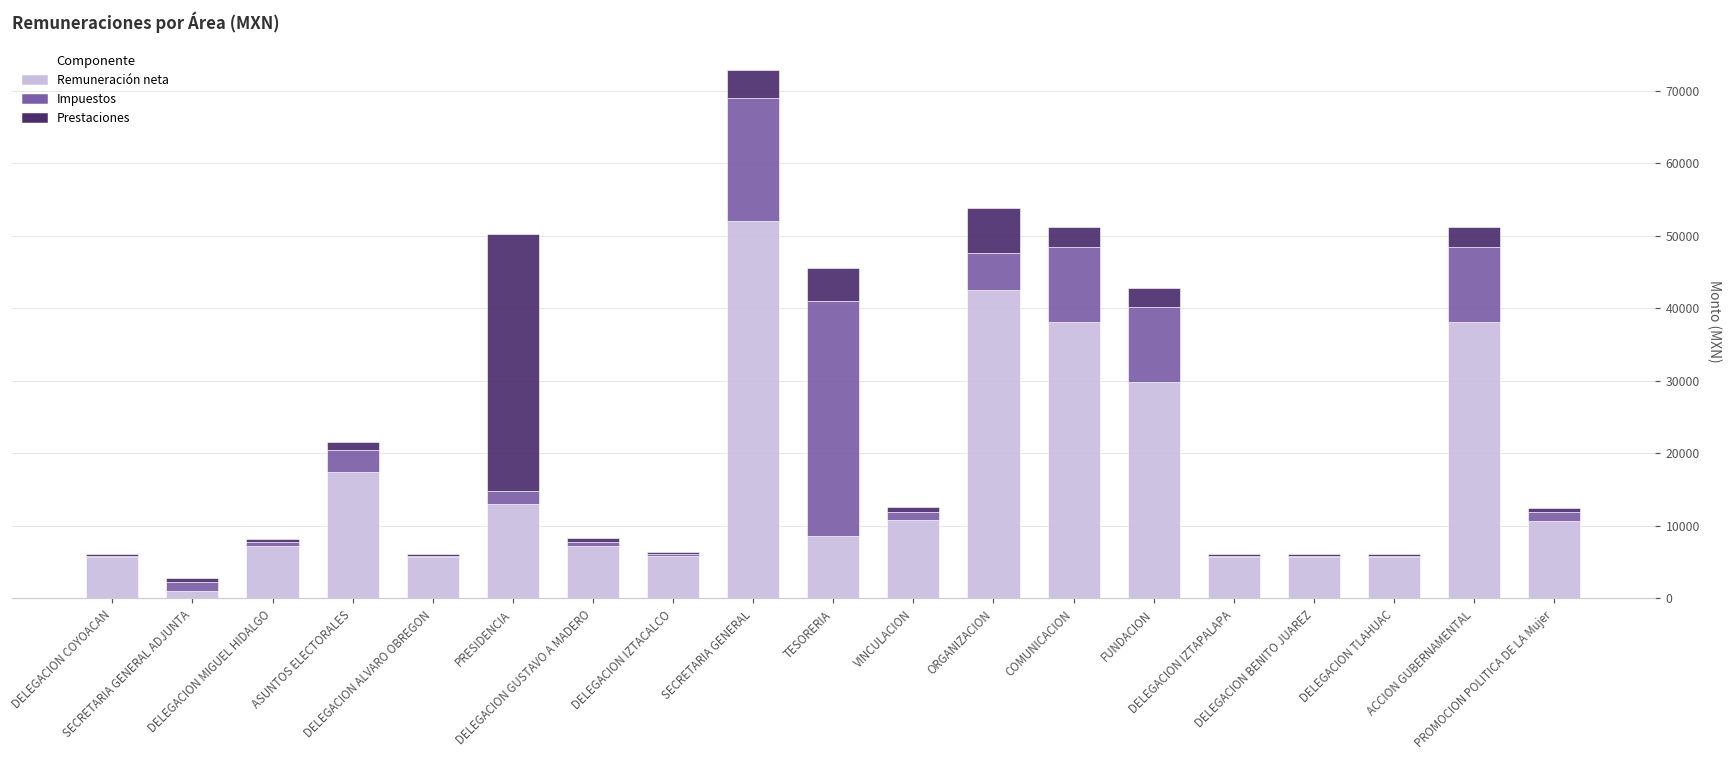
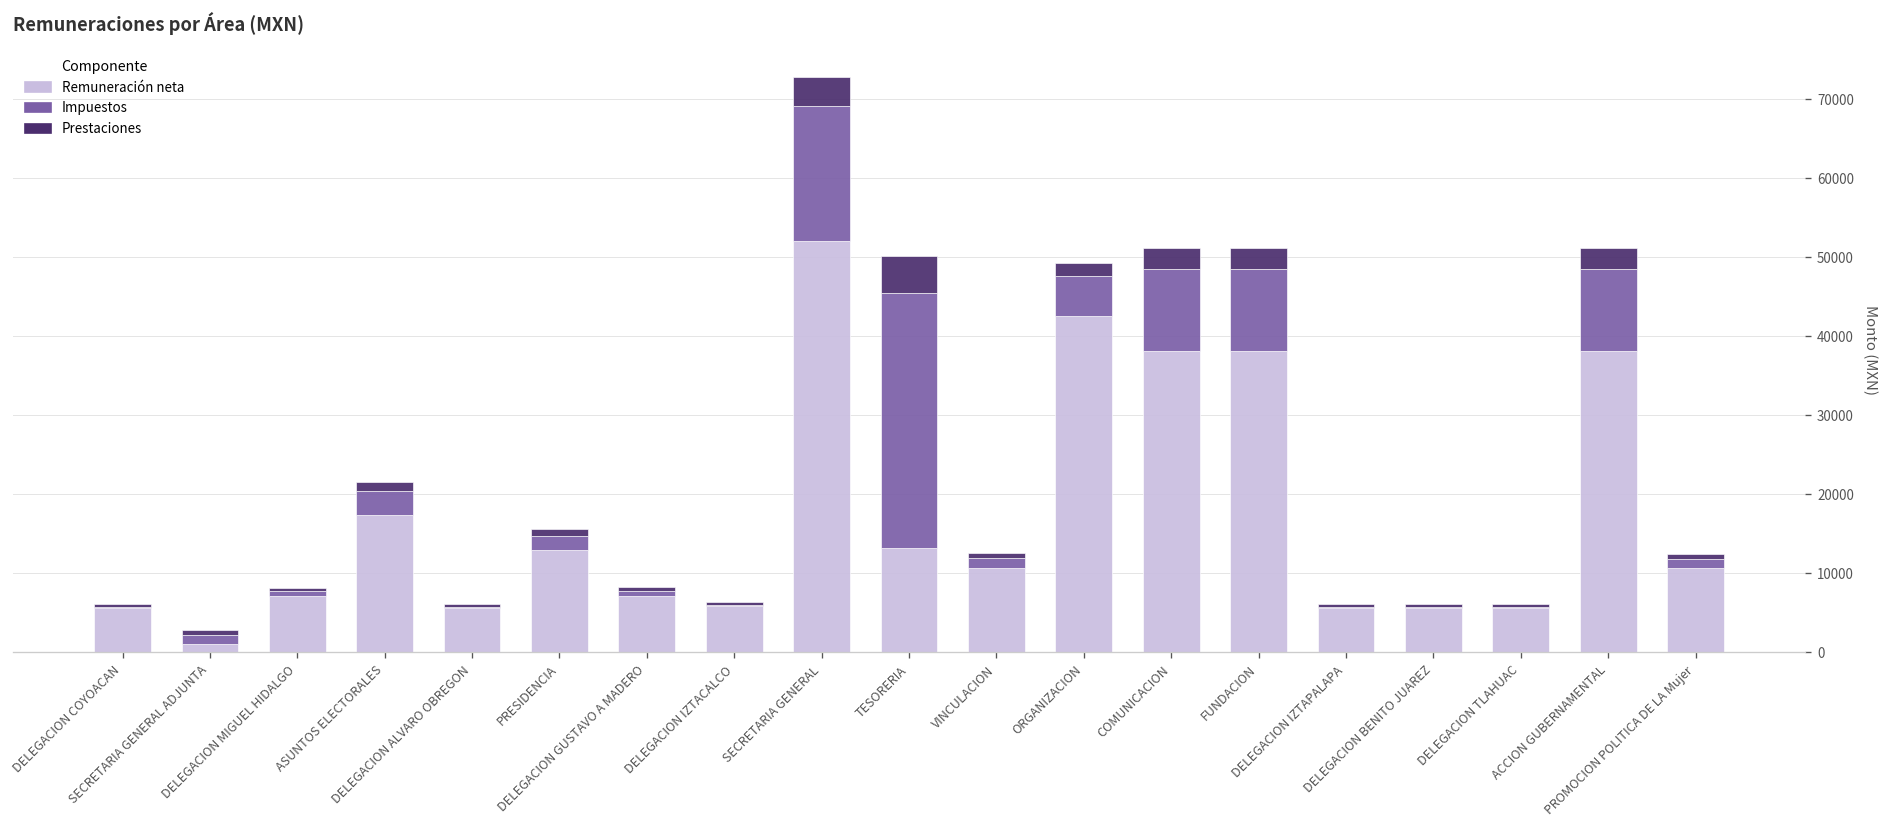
  {
    "Remuneración neta": {
      "DELEGACION COYOACAN": 6000,
      "SECRETARIA GENERAL ADJUNTA": 1000,
      "DELEGACION MIGUEL HIDALGO": 7000,
      "ASUNTOS ELECTORALES": 17000,
      "DELEGACION ALVARO OBREGON": 6000,
      "PRESIDENCIA": 13000,
      "DELEGACION GUSTAVO A MADERO": 7000,
      "DELEGACION IZTACALCO": 6000,
      "SECRETARIA GENERAL": 52000,
-     "TESORERIA": 9000,
+     "TESORERIA": 13000,
      "VINCULACION": 11000,
      "ORGANIZACION": 43000,
      "COMUNICACION": 38000,
-     "FUNDACION": 30000,
+     "FUNDACION": 38000,
      "DELEGACION IZTAPALAPA": 6000,
      "DELEGACION BENITO JUAREZ": 6000,
      "DELEGACION TLAHUAC": 6000,
      "ACCION GUBERNAMENTAL": 38000,
      "PROMOCION POLITICA DE LA Mujer": 11000
    },
    "Impuestos": {
      "SECRETARIA GENERAL ADJUNTA": 1000,
      "DELEGACION MIGUEL HIDALGO": 1000,
      "ASUNTOS ELECTORALES": 3000,
      "PRESIDENCIA": 2000,
      "DELEGACION GUSTAVO A MADERO": 1000,
      "SECRETARIA GENERAL": 17000,
      "TESORERIA": 32000,
      "VINCULACION": 1000,
      "ORGANIZACION": 5000,
      "COMUNICACION": 10000,
      "FUNDACION": 10000,
      "ACCION GUBERNAMENTAL": 10000,
      "PROMOCION POLITICA DE LA Mujer": 1000
    },
    "Prestaciones": {
      "SECRETARIA GENERAL ADJUNTA": 1000,
      "DELEGACION MIGUEL HIDALGO": 0,
      "ASUNTOS ELECTORALES": 1000,
-     "PRESIDENCIA": 36000,
+     "PRESIDENCIA": 1000,
      "DELEGACION GUSTAVO A MADERO": 0,
      "SECRETARIA GENERAL": 4000,
      "TESORERIA": 5000,
      "VINCULACION": 1000,
-     "ORGANIZACION": 6000,
+     "ORGANIZACION": 2000,
      "COMUNICACION": 3000,
      "FUNDACION": 3000,
      "ACCION GUBERNAMENTAL": 3000,
      "PROMOCION POLITICA DE LA Mujer": 1000
    }
  }
